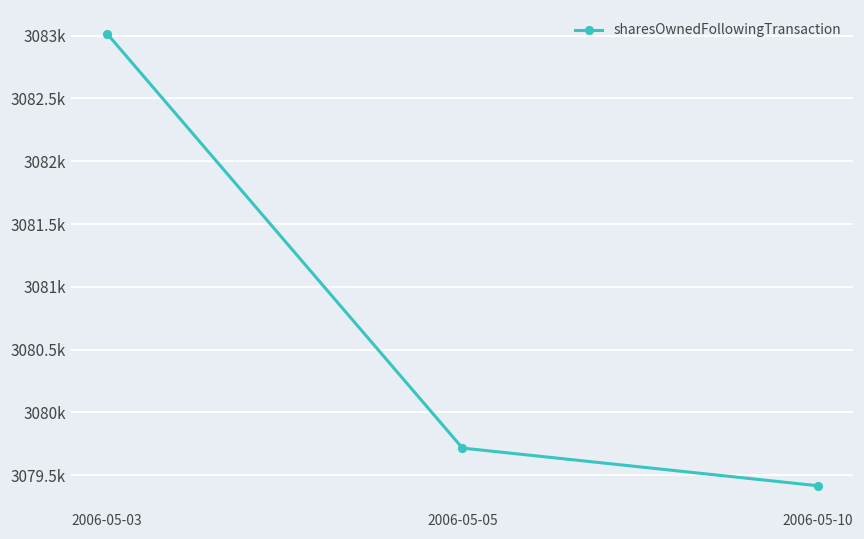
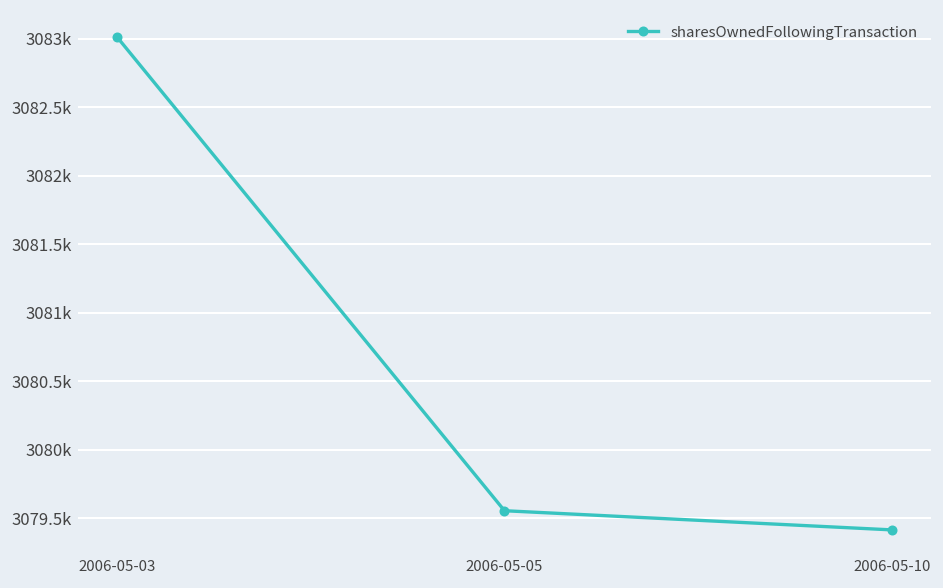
  {
    "2006-05-03": 3083020,
-   "2006-05-05": 3079720,
+   "2006-05-05": 3079560,
    "2006-05-10": 3079420
  }
